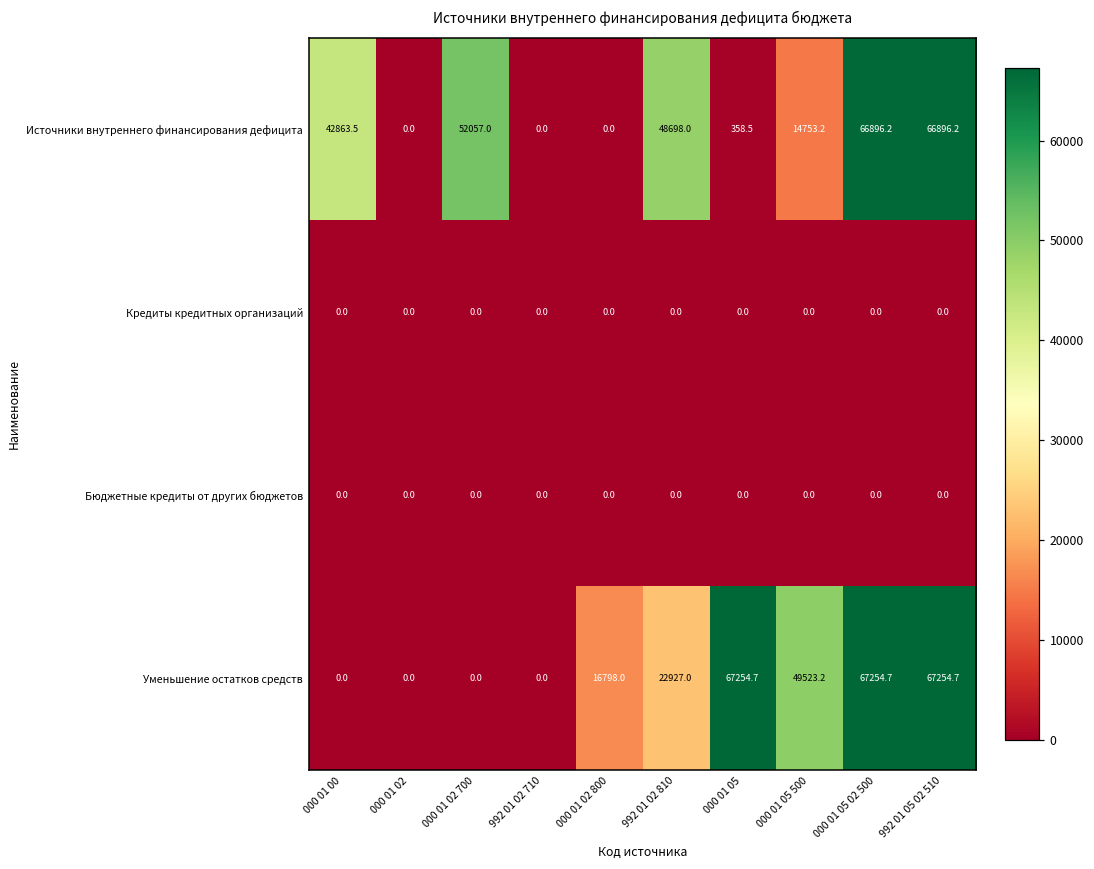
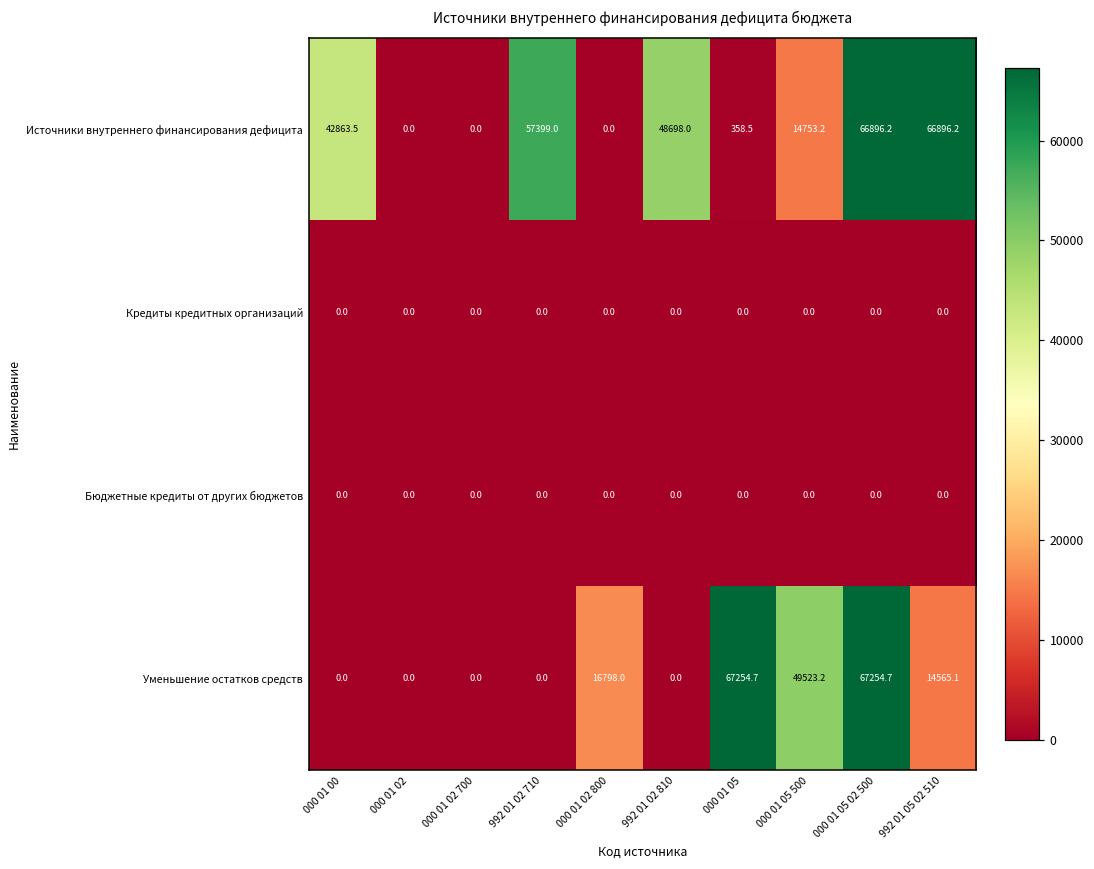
  {
    "Источники внутреннего финансирования дефицита": {
      "000 01 00": 42863.5,
      "000 01 02": 0.0,
-     "000 01 02 700": 52057.0,
-     "992 01 02 710": 0.0,
+     "000 01 02 700": 0.0,
+     "992 01 02 710": 57399.0,
      "000 01 02 800": 0.0,
      "992 01 02 810": 48698.0,
      "000 01 05": 358.5,
      "000 01 05 500": 14753.2,
      "000 01 05 02 500": 66896.2,
      "992 01 05 02 510": 66896.2
    },
    "Кредиты кредитных организаций": {
      "000 01 00": 0.0,
      "000 01 02": 0.0,
      "000 01 02 700": 0.0,
      "992 01 02 710": 0.0,
      "000 01 02 800": 0.0,
      "992 01 02 810": 0.0,
      "000 01 05": 0.0,
      "000 01 05 500": 0.0,
      "000 01 05 02 500": 0.0,
      "992 01 05 02 510": 0.0
    },
    "Бюджетные кредиты от других бюджетов": {
      "000 01 00": 0.0,
      "000 01 02": 0.0,
      "000 01 02 700": 0.0,
      "992 01 02 710": 0.0,
      "000 01 02 800": 0.0,
      "992 01 02 810": 0.0,
      "000 01 05": 0.0,
      "000 01 05 500": 0.0,
      "000 01 05 02 500": 0.0,
      "992 01 05 02 510": 0.0
    },
    "Уменьшение остатков средств": {
      "000 01 00": 0.0,
      "000 01 02": 0.0,
      "000 01 02 700": 0.0,
      "992 01 02 710": 0.0,
      "000 01 02 800": 16798.0,
-     "992 01 02 810": 22927.0,
+     "992 01 02 810": 0.0,
      "000 01 05": 67254.7,
      "000 01 05 500": 49523.2,
      "000 01 05 02 500": 67254.7,
-     "992 01 05 02 510": 67254.7
+     "992 01 05 02 510": 14565.1
    }
  }
